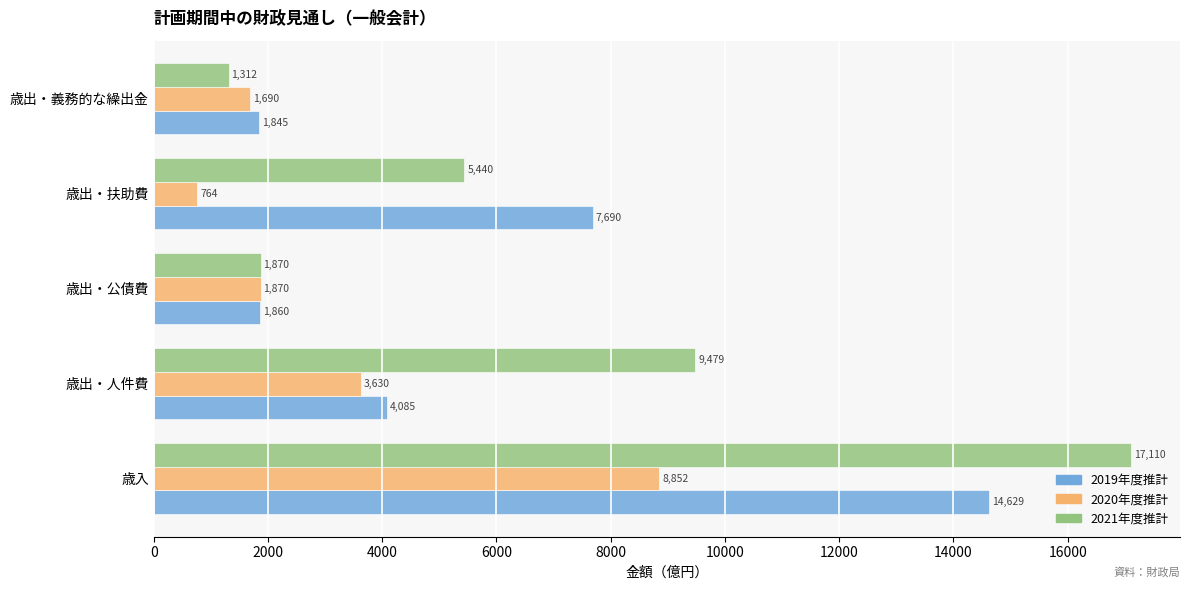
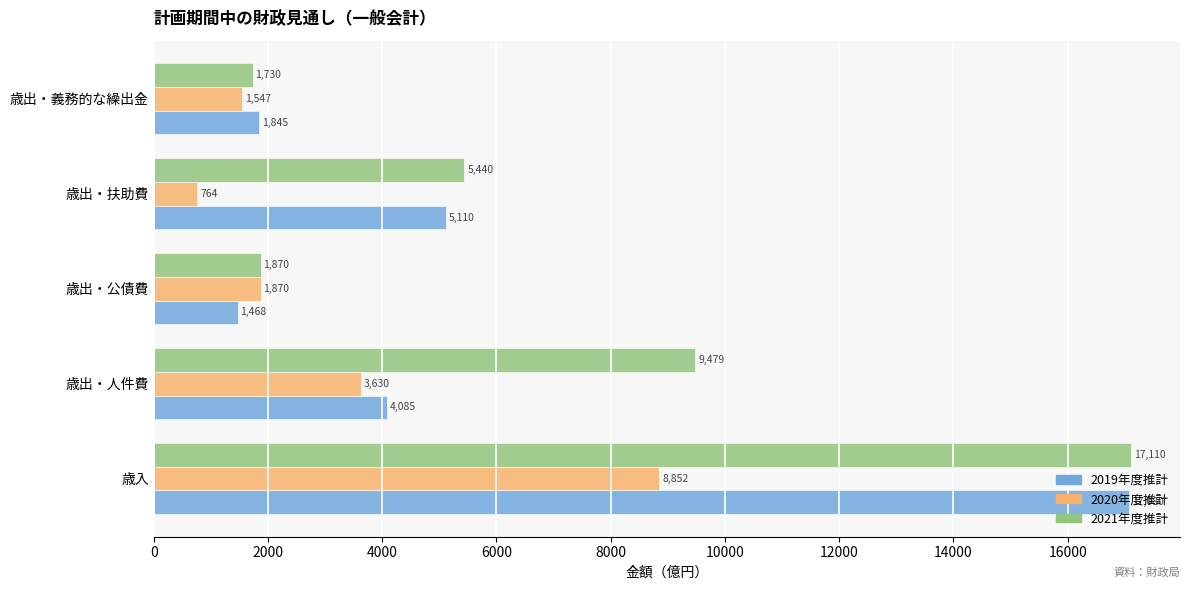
  {
    "2019年度推計": {
      "歳出・義務的な繰出金": "1,845",
-     "歳出・扶助費": "7,690",
-     "歳出・公債費": "1,860",
+     "歳出・扶助費": "5,110",
+     "歳出・公債費": "1,468",
      "歳出・人件費": "4,085",
-     "歳入": "14,629"
+     "歳入": "17,080"
    },
    "2020年度推計": {
-     "歳出・義務的な繰出金": "1,690",
+     "歳出・義務的な繰出金": "1,547",
      "歳出・扶助費": "764",
      "歳出・公債費": "1,870",
      "歳出・人件費": "3,630",
      "歳入": "8,852"
    },
    "2021年度推計": {
-     "歳出・義務的な繰出金": "1,312",
+     "歳出・義務的な繰出金": "1,730",
      "歳出・扶助費": "5,440",
      "歳出・公債費": "1,870",
      "歳出・人件費": "9,479",
      "歳入": "17,110"
    }
  }
